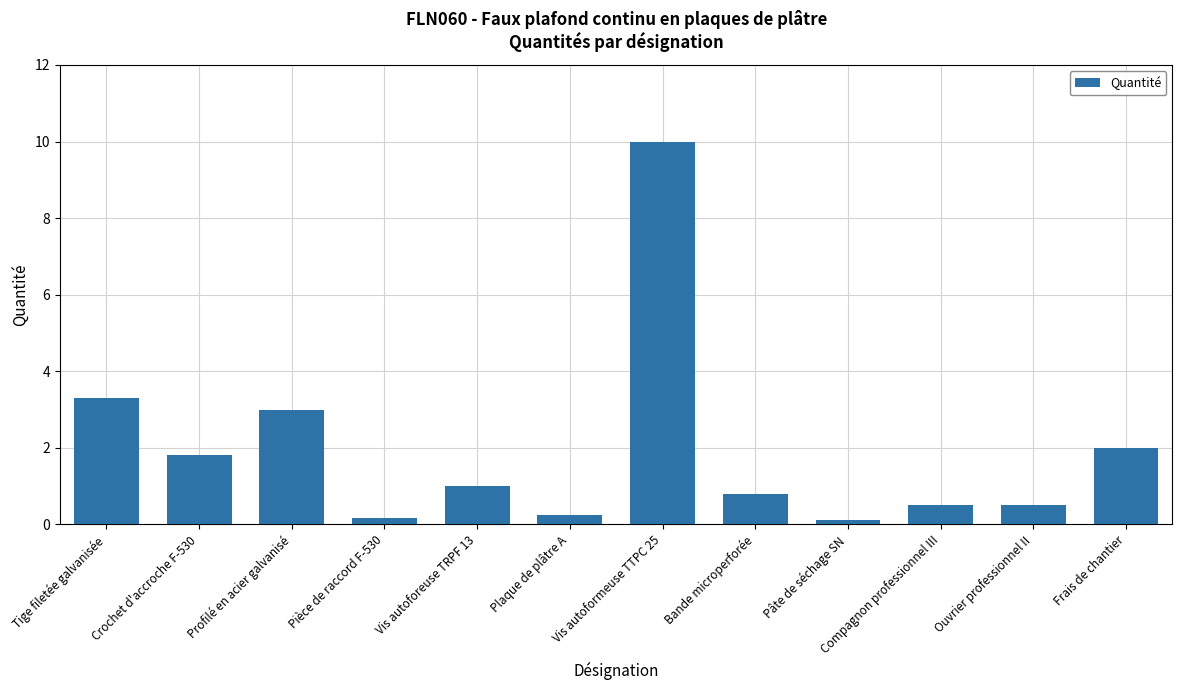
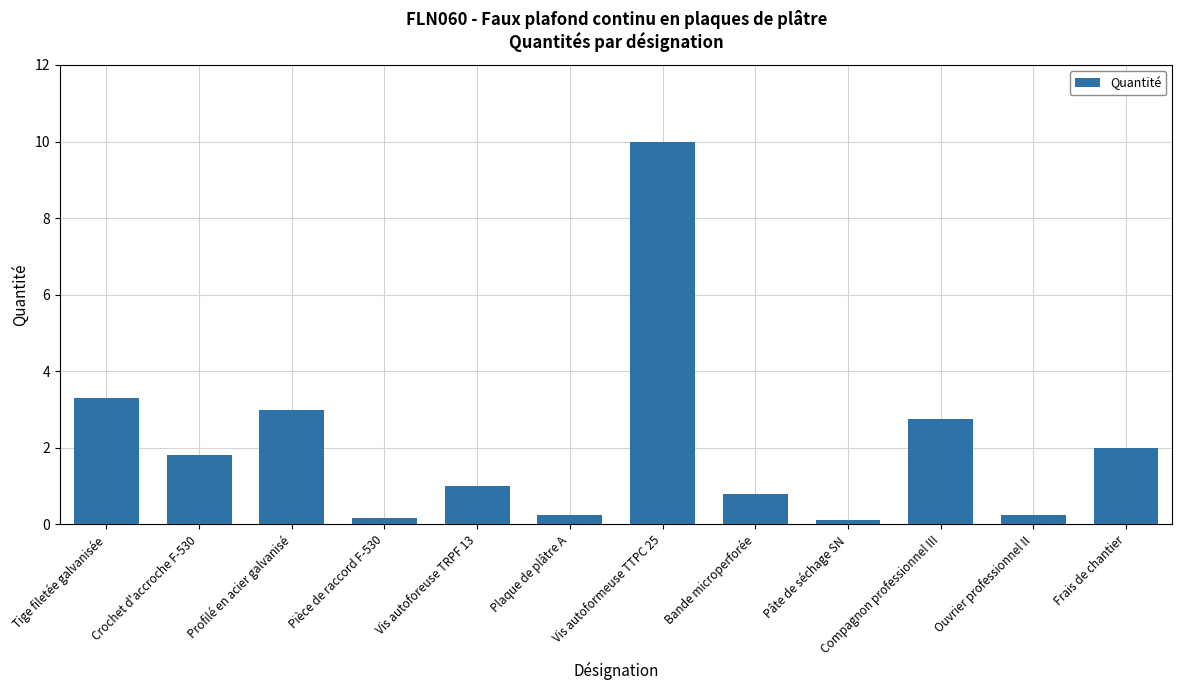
  {
    "Tige filetée galvanisée": 3.3,
    "Crochet d'accroche F-530": 1.8,
    "Profilé en acier galvanisé": 3.0,
    "Pièce de raccord F-530": 0.2,
    "Vis autoforeuse TRPF 13": 1.0,
    "Plaque de plâtre A": 0.3,
    "Vis autoformeuse TTPC 25": 10.0,
    "Bande microperforée": 0.8,
    "Pâte de séchage SN": 0.1,
-   "Compagnon professionnel III": 0.5,
-   "Ouvrier professionnel II": 0.5,
+   "Compagnon professionnel III": 2.8,
+   "Ouvrier professionnel II": 0.2,
    "Frais de chantier": 2.0
  }
